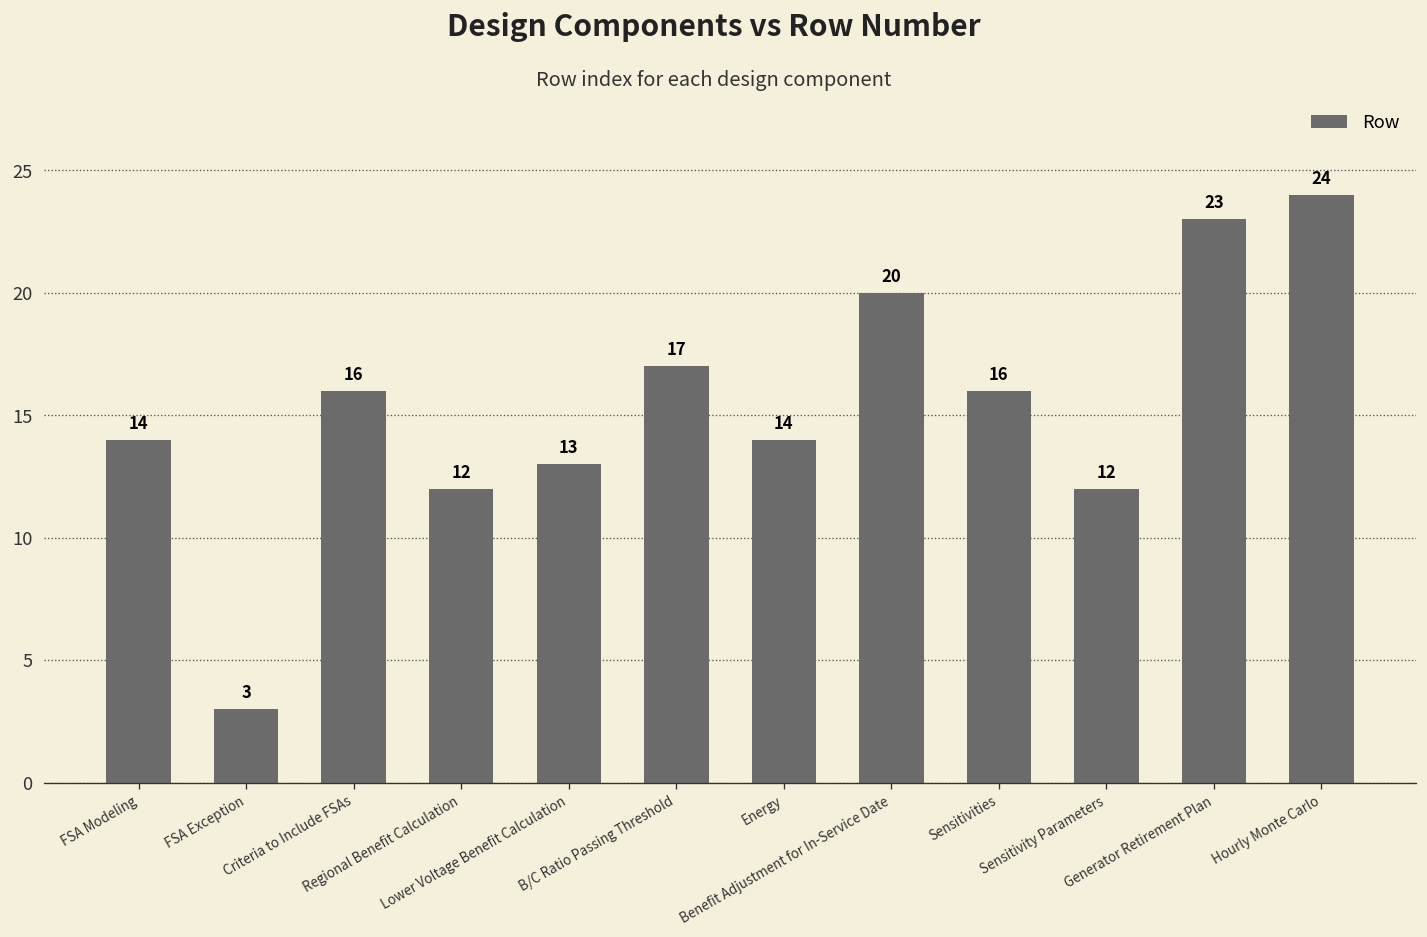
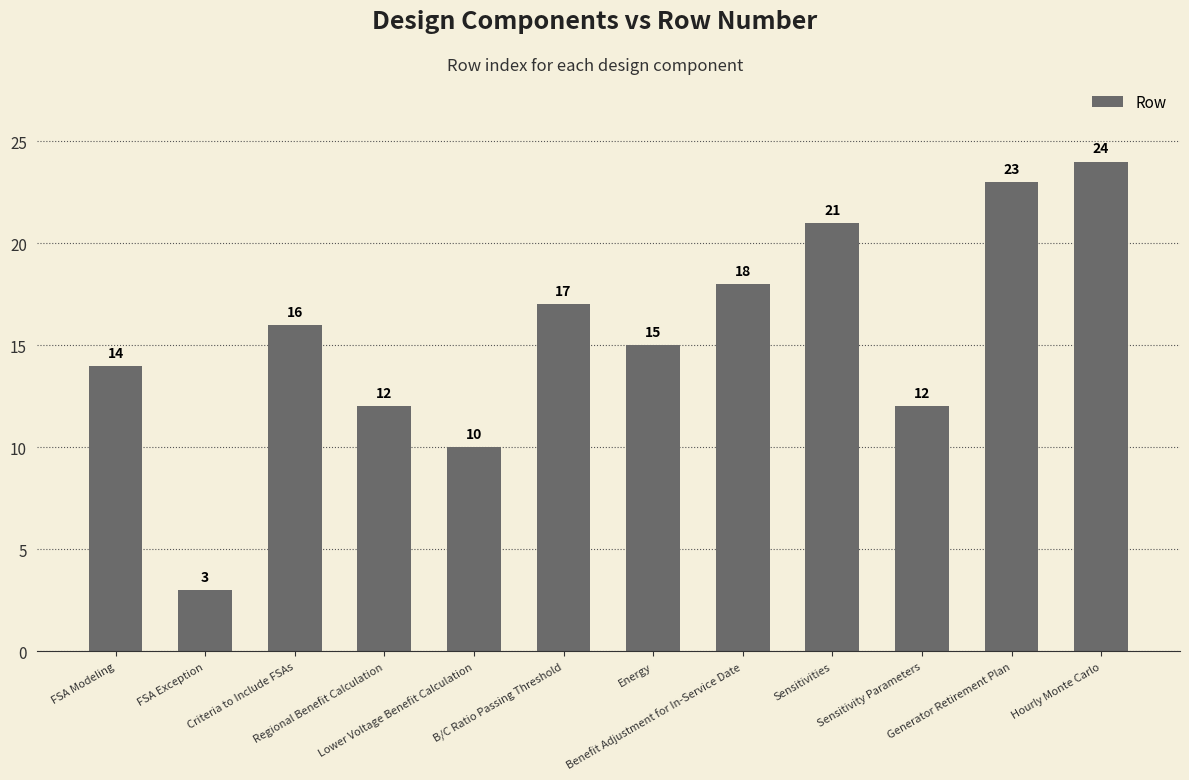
  {
    "FSA Modeling": 14,
    "FSA Exception": 3,
    "Criteria to Include FSAs": 16,
    "Regional Benefit Calculation": 12,
-   "Lower Voltage Benefit Calculation": 13,
+   "Lower Voltage Benefit Calculation": 10,
    "B/C Ratio Passing Threshold": 17,
-   "Energy": 14,
-   "Benefit Adjustment for In-Service Date": 20,
-   "Sensitivities": 16,
+   "Energy": 15,
+   "Benefit Adjustment for In-Service Date": 18,
+   "Sensitivities": 21,
    "Sensitivity Parameters": 12,
    "Generator Retirement Plan": 23,
    "Hourly Monte Carlo": 24
  }
